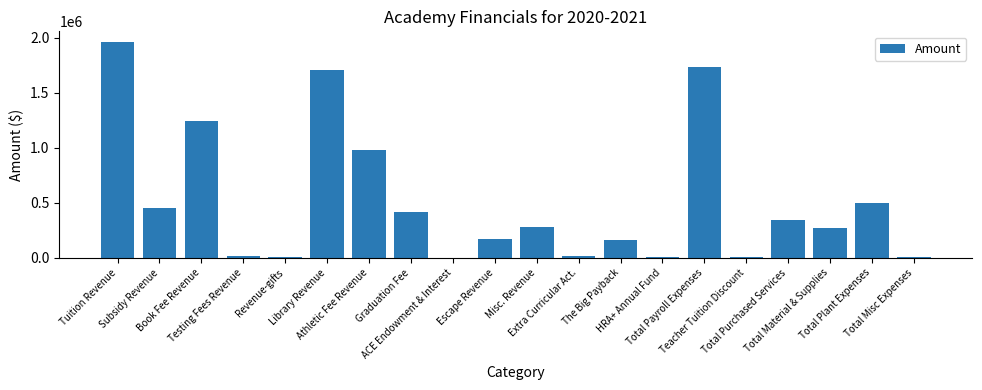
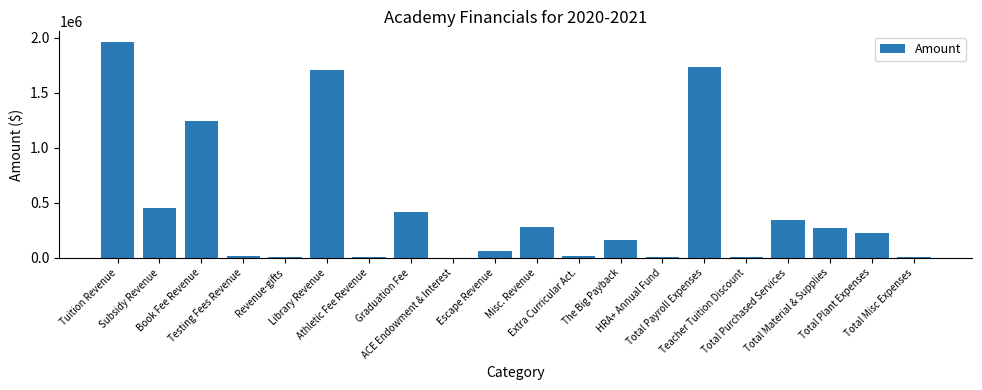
  {
    "Tuition Revenue": 1960000,
    "Subsidy Revenue": 450000,
    "Book Fee Revenue": 1240000,
    "Library Revenue": 1700000,
-   "Athletic Fee Revenue": 980000,
+   "Athletic Fee Revenue": 10000,
    "Graduation Fee": 410000,
-   "Escape Revenue": 170000,
+   "Escape Revenue": 60000,
    "Misc. Revenue": 280000,
    "The Big Payback": 160000,
    "Total Payroll Expenses": 1740000,
    "Total Purchased Services": 340000,
    "Total Material & Supplies": 270000,
-   "Total Plant Expenses": 500000
+   "Total Plant Expenses": 230000
  }
